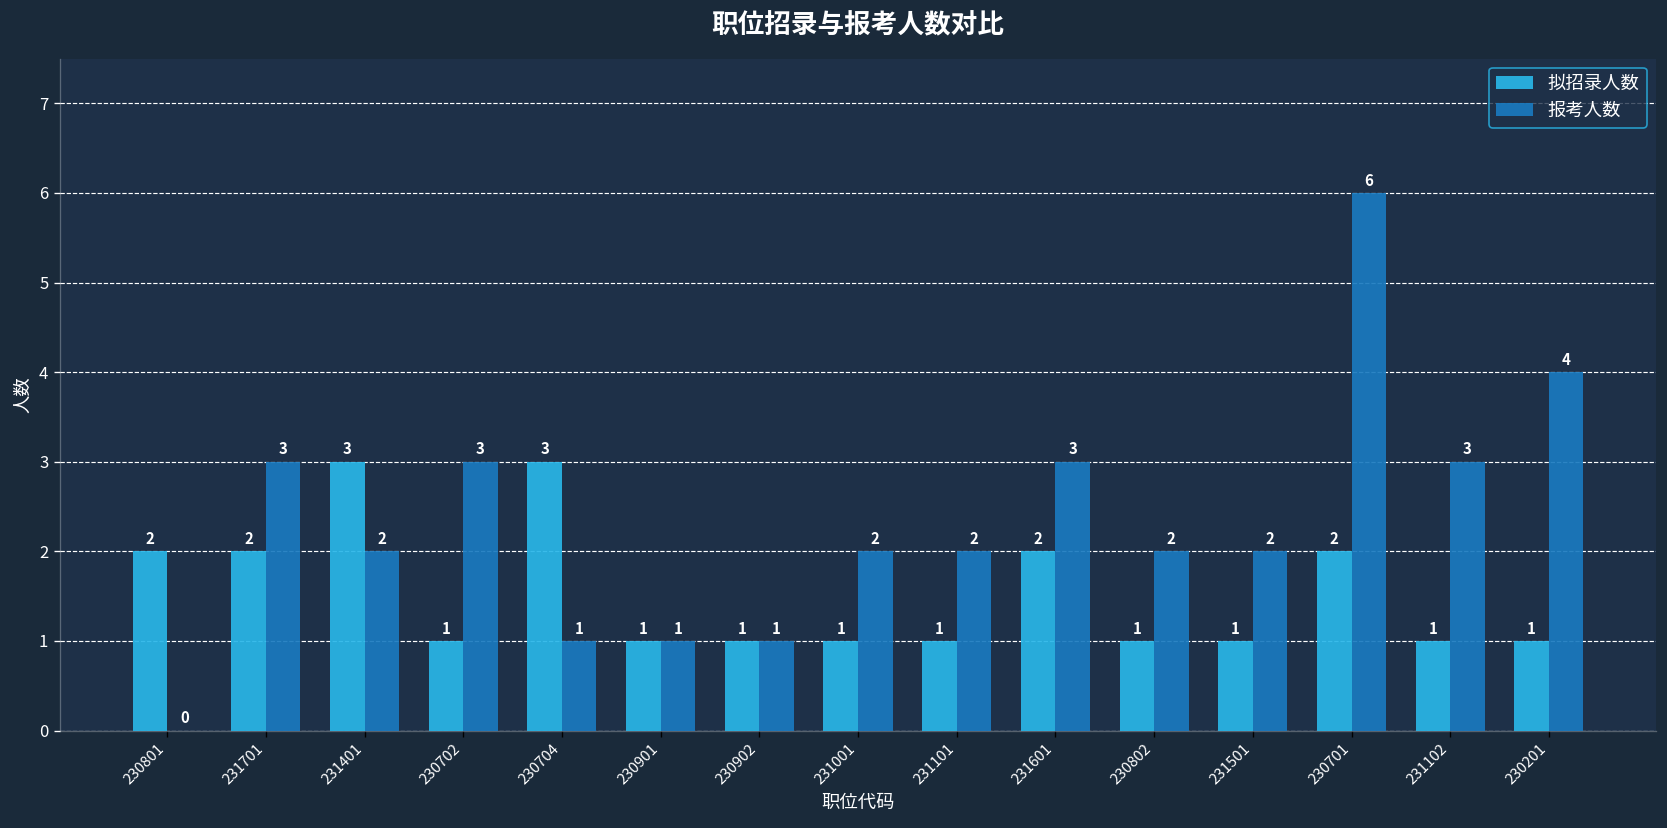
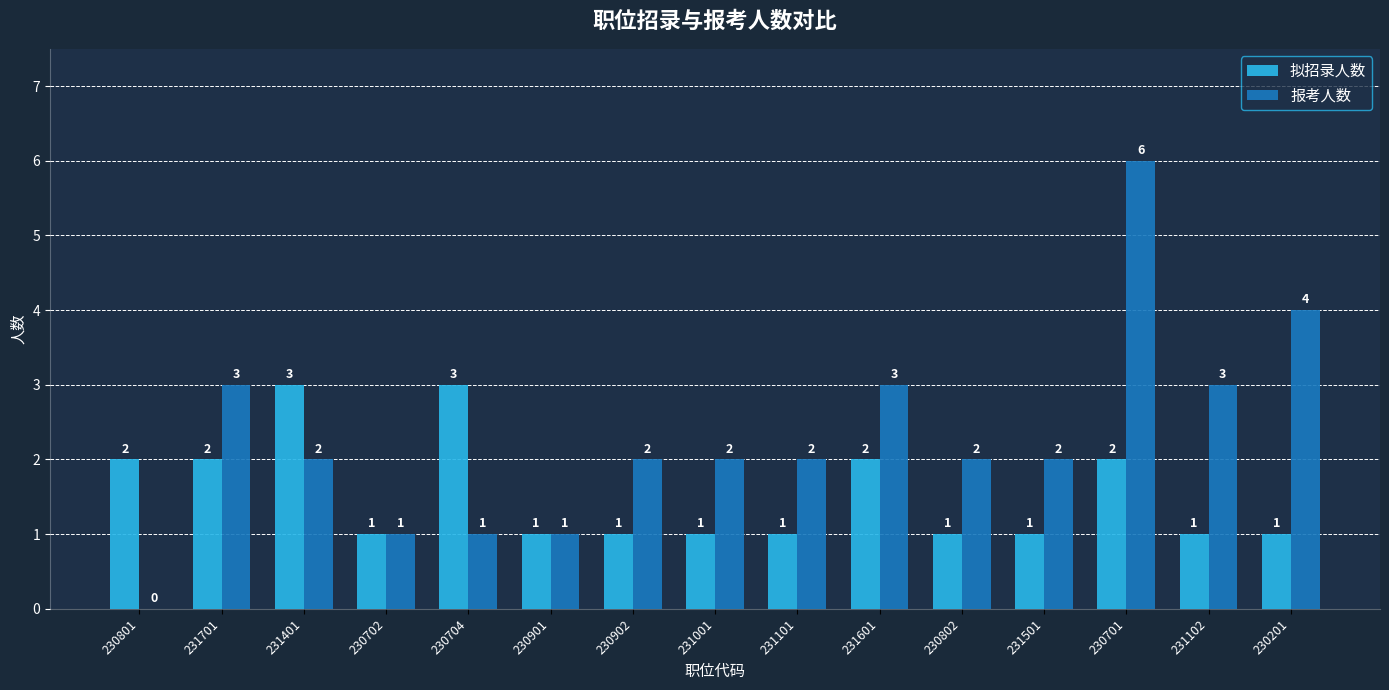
  {
    "拟招录人数": {
      "230801": 2,
      "231701": 2,
      "231401": 3,
      "230702": 1,
      "230704": 3,
      "230901": 1,
      "230902": 1,
      "231001": 1,
      "231101": 1,
      "231601": 2,
      "230802": 1,
      "231501": 1,
      "230701": 2,
      "231102": 1,
      "230201": 1
    },
    "报考人数": {
      "230801": 0,
      "231701": 3,
      "231401": 2,
-     "230702": 3,
+     "230702": 1,
      "230704": 1,
      "230901": 1,
-     "230902": 1,
+     "230902": 2,
      "231001": 2,
      "231101": 2,
      "231601": 3,
      "230802": 2,
      "231501": 2,
      "230701": 6,
      "231102": 3,
      "230201": 4
    }
  }
